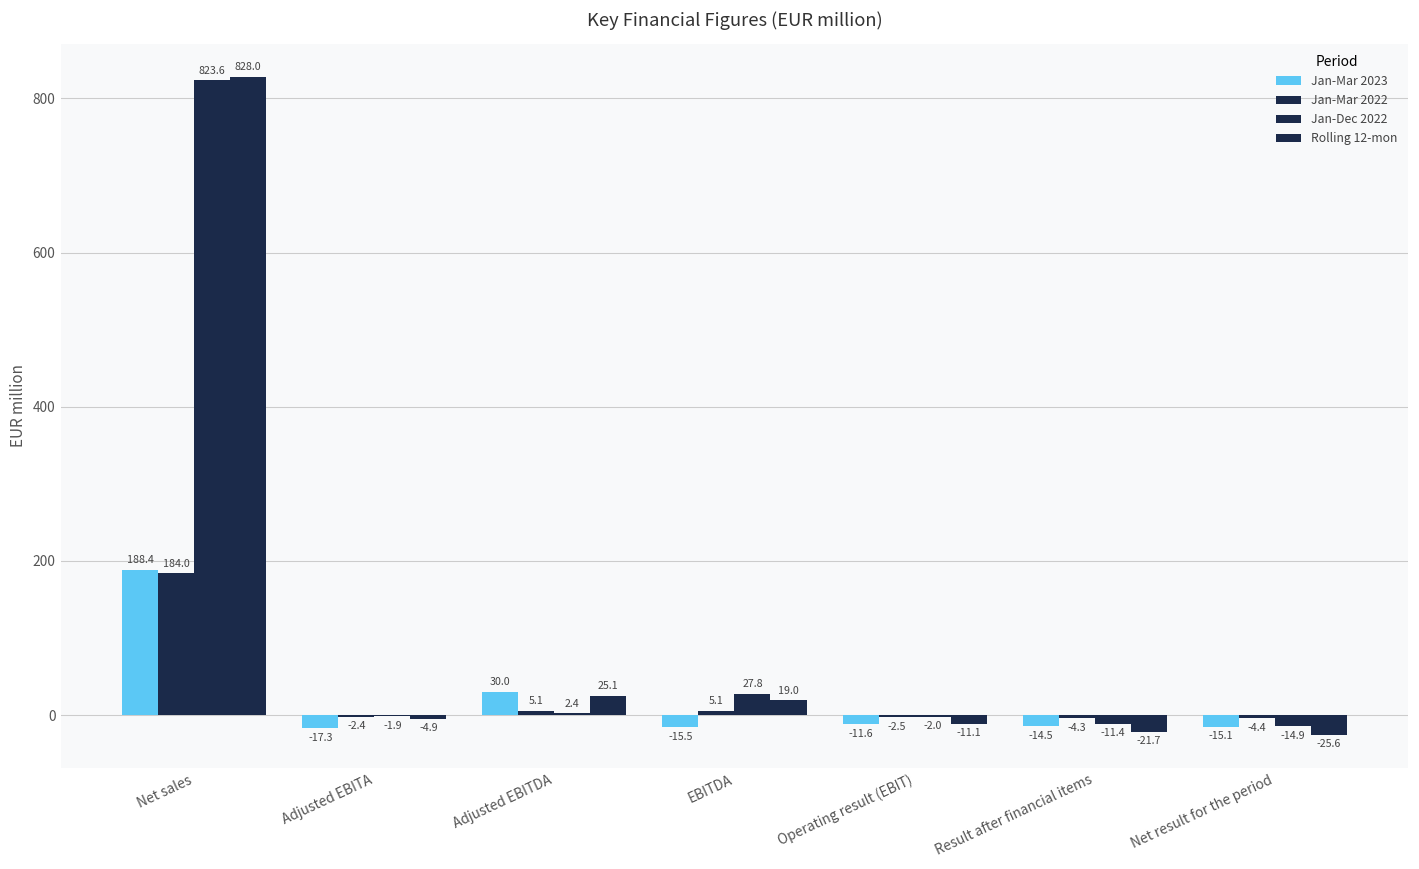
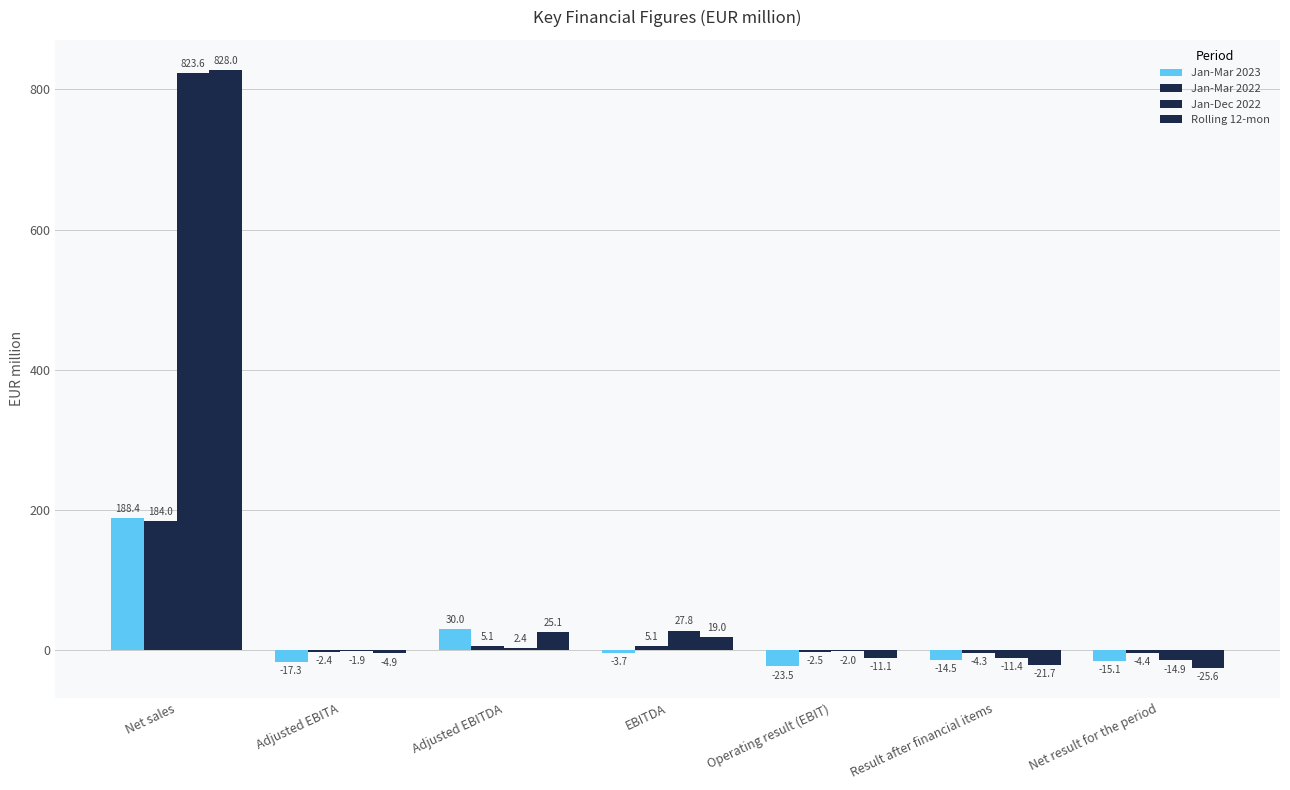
  {
    "Jan-Mar 2023": {
      "Net sales": 188.4,
      "Adjusted EBITA": -17.3,
      "Adjusted EBITDA": 30.0,
-     "EBITDA": -15.5,
-     "Operating result (EBIT)": -11.6,
+     "EBITDA": -3.7,
+     "Operating result (EBIT)": -23.5,
      "Result after financial items": -14.5,
      "Net result for the period": -15.1
    }
  }
